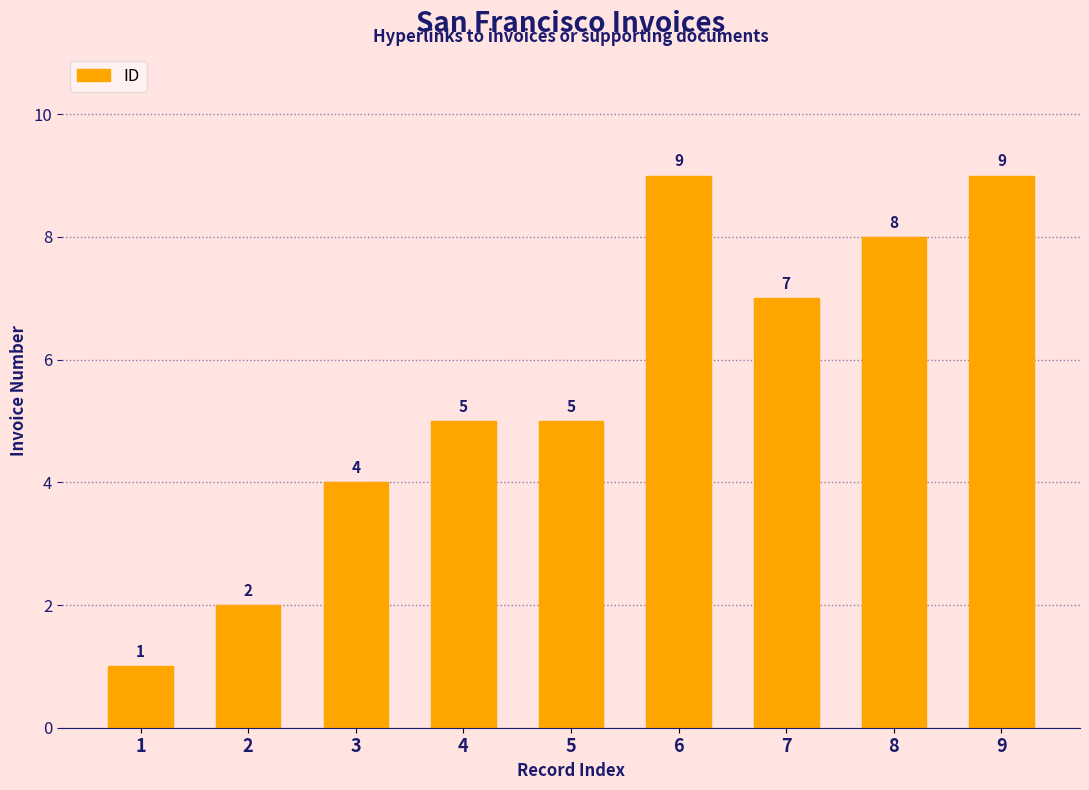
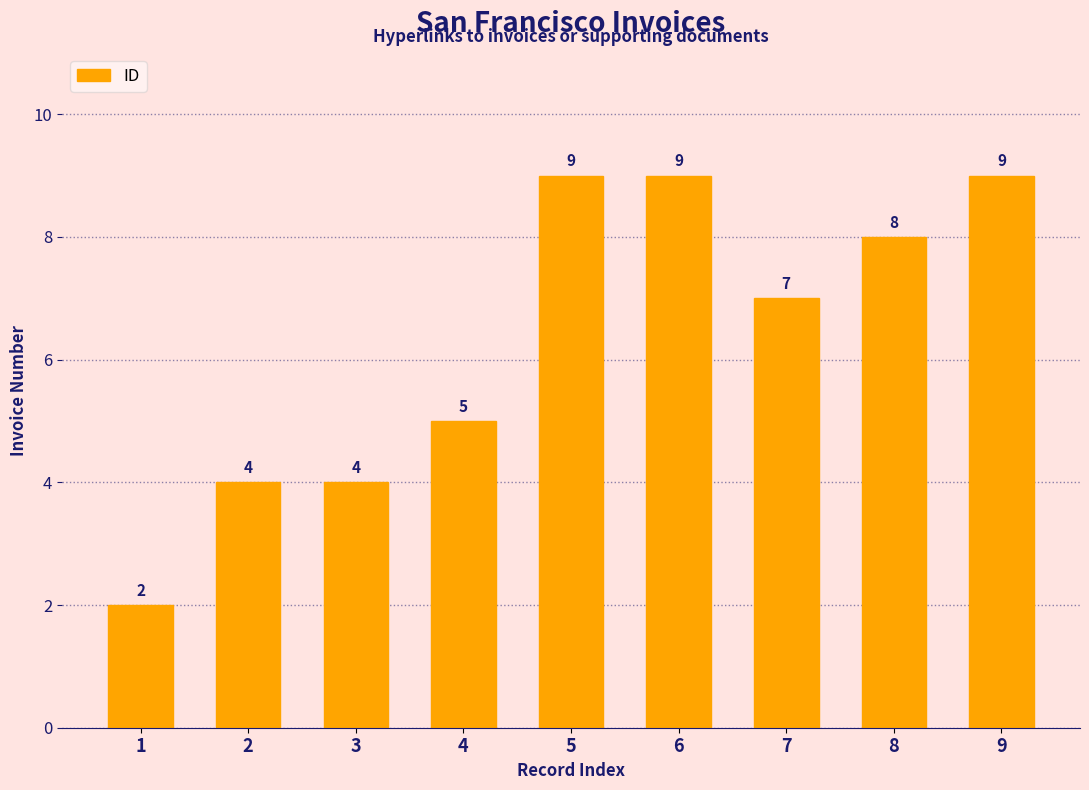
  {
-   "1": 1,
-   "2": 2,
+   "1": 2,
+   "2": 4,
    "3": 4,
    "4": 5,
-   "5": 5,
+   "5": 9,
    "6": 9,
    "7": 7,
    "8": 8,
    "9": 9
  }
